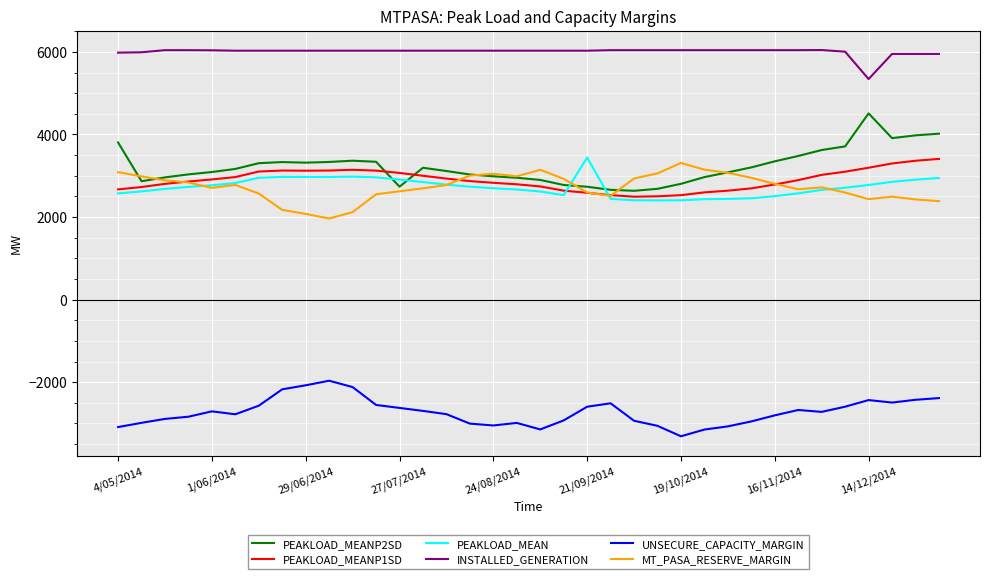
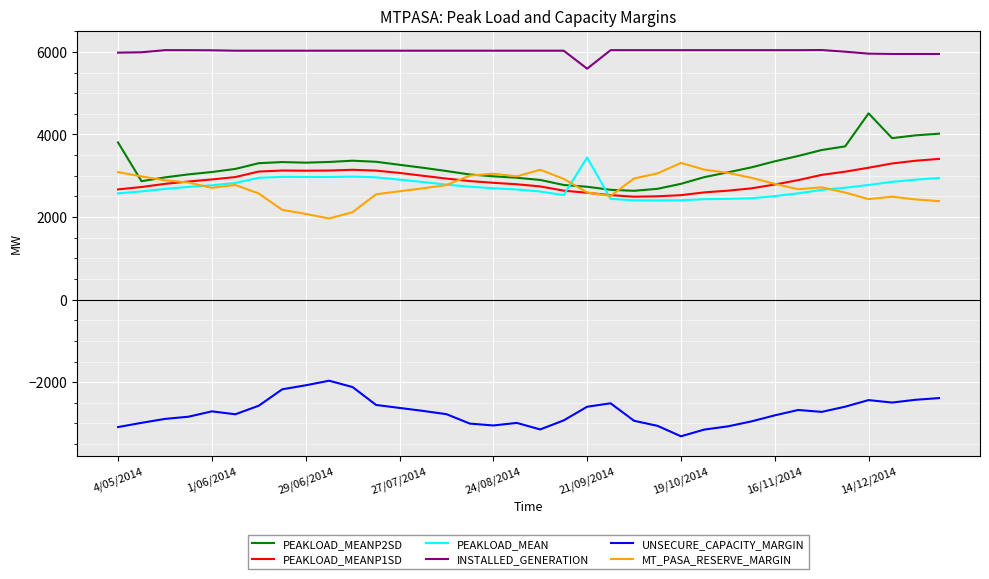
  {
    "PEAKLOAD_MEANP2SD": {
      "4/05/2014": 3800,
      "1/06/2014": 3100,
      "29/06/2014": 3300,
-     "27/07/2014": 2700,
+     "27/07/2014": 3300,
      "21/09/2014": 2700,
      "19/10/2014": 2800,
      "16/11/2014": 3400,
      "14/12/2014": 4500
    },
    "PEAKLOAD_MEANP1SD": {
      "4/05/2014": 2700,
      "1/06/2014": 2900,
      "29/06/2014": 3100,
      "27/07/2014": 3100,
      "24/08/2014": 2800,
      "19/10/2014": 2500,
      "14/12/2014": 3200
    },
    "PEAKLOAD_MEAN": {
      "4/05/2014": 2600,
      "1/06/2014": 2800,
      "29/06/2014": 3000,
      "27/07/2014": 2900,
      "24/08/2014": 2700,
      "21/09/2014": 3400,
      "19/10/2014": 2400,
      "16/11/2014": 2500,
      "14/12/2014": 2800
    },
    "INSTALLED_GENERATION": {
      "4/05/2014": 6000,
      "1/06/2014": 6000,
      "29/06/2014": 6000,
      "27/07/2014": 6000,
      "24/08/2014": 6000,
-     "21/09/2014": 6000,
+     "21/09/2014": 5600,
      "19/10/2014": 6000,
      "16/11/2014": 6000,
-     "14/12/2014": 5300
+     "14/12/2014": 6000
    },
    "UNSECURE_CAPACITY_MARGIN": {
      "4/05/2014": -3100,
      "1/06/2014": -2700,
      "29/06/2014": -2100,
      "27/07/2014": -2600,
      "24/08/2014": -3000,
      "21/09/2014": -2600,
      "19/10/2014": -3300,
      "16/11/2014": -2800,
      "14/12/2014": -2400
    },
    "MT_PASA_RESERVE_MARGIN": {
      "4/05/2014": 3100,
      "1/06/2014": 2700,
      "29/06/2014": 2100,
      "27/07/2014": 2600,
      "19/10/2014": 3300,
      "14/12/2014": 2400
    }
  }
